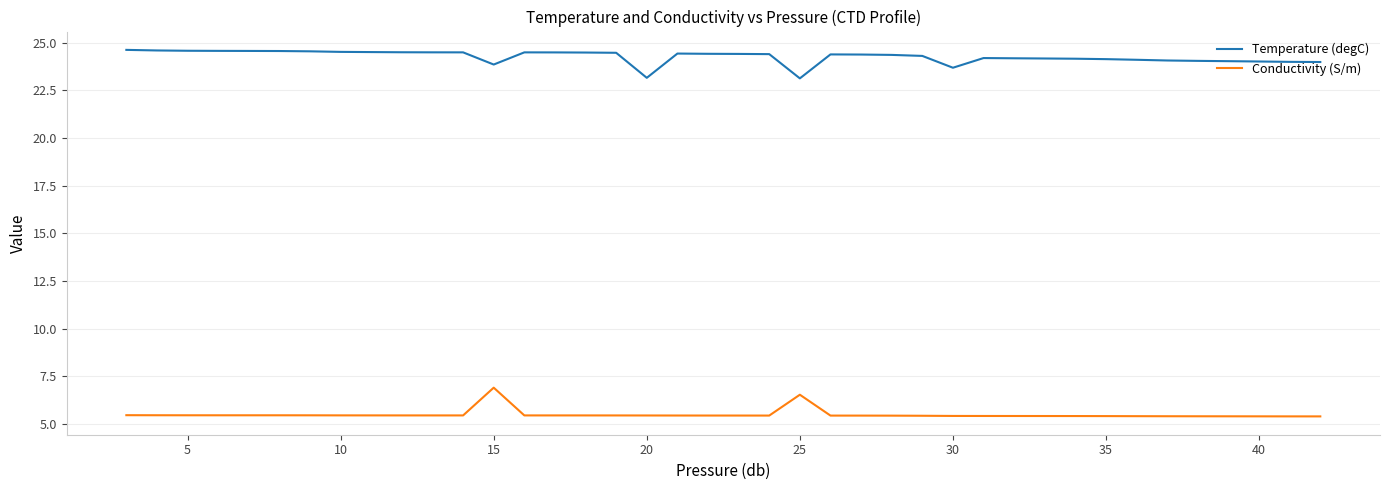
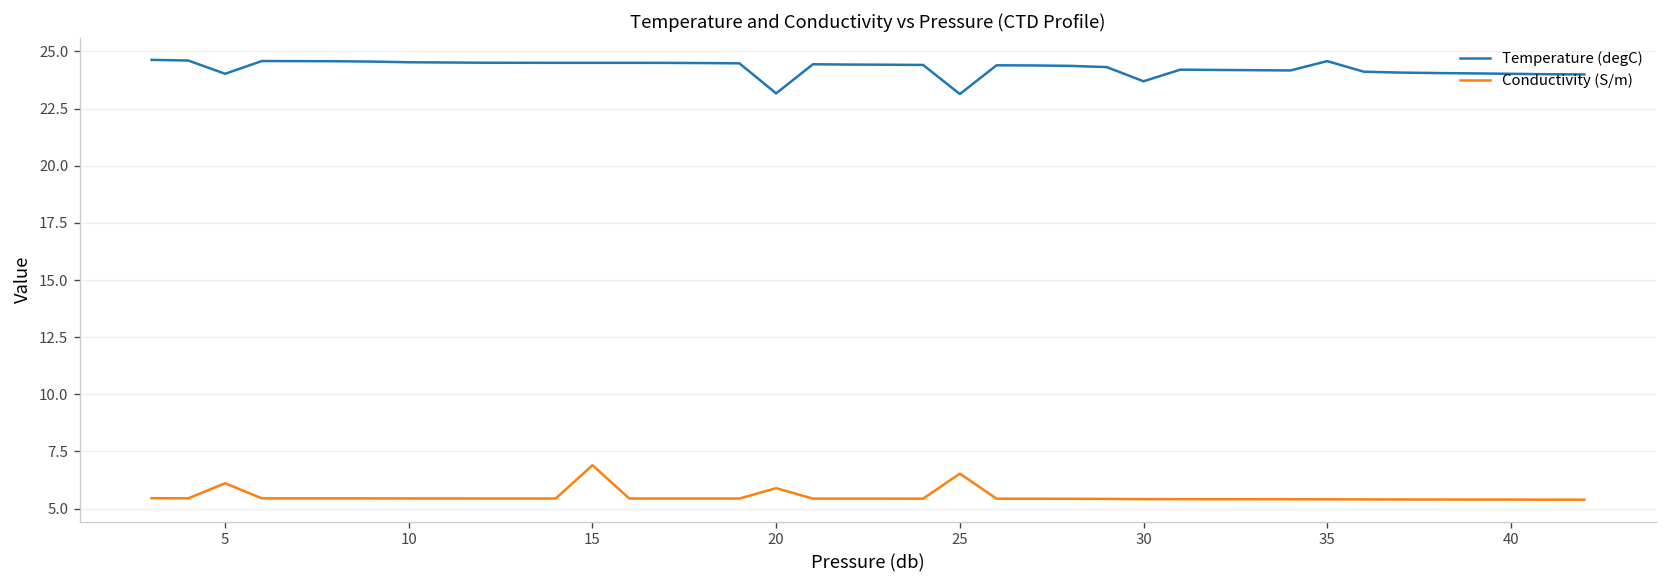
  {
    "Temperature (degC)": {
-     "5": 24.6,
+     "5": 24.0,
      "10": 24.5,
-     "15": 23.9,
+     "15": 24.5,
      "20": 23.2,
      "25": 23.1,
      "30": 23.7,
-     "35": 24.1,
+     "35": 24.6,
      "40": 24.0
    },
    "Conductivity (S/m)": {
-     "5": 5.4,
+     "5": 6.1,
      "10": 5.4,
      "15": 6.9,
-     "20": 5.4,
+     "20": 5.9,
      "25": 6.5,
      "30": 5.4,
      "35": 5.4,
      "40": 5.4
    }
  }
